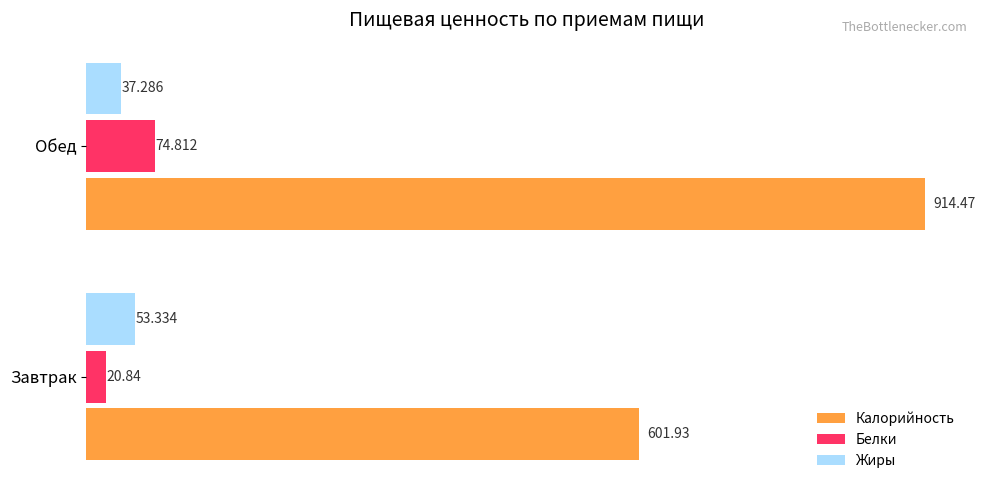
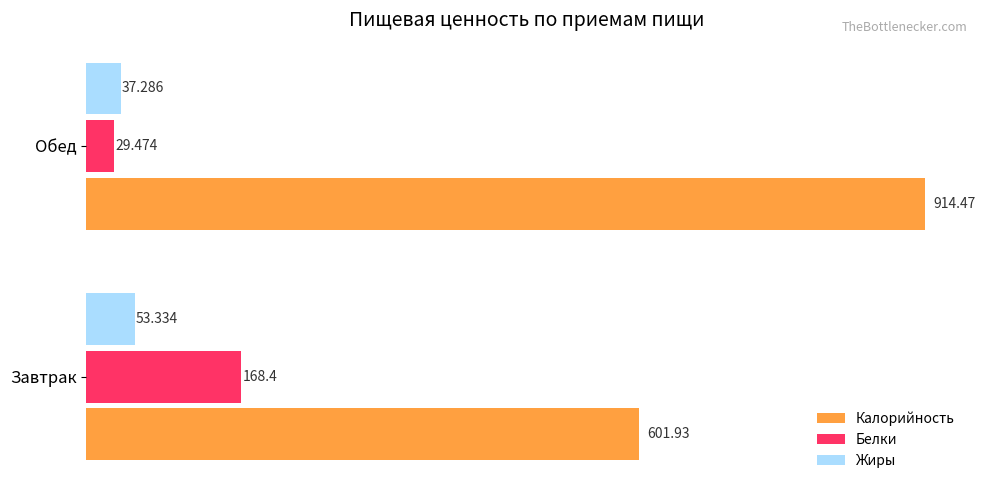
  {
    "Калорийность": {
      "Обед": 914.47,
      "Завтрак": 601.93
    },
    "Белки": {
-     "Обед": 74.812,
-     "Завтрак": 20.84
+     "Обед": 29.474,
+     "Завтрак": 168.4
    },
    "Жиры": {
      "Обед": 37.286,
      "Завтрак": 53.334
    }
  }
